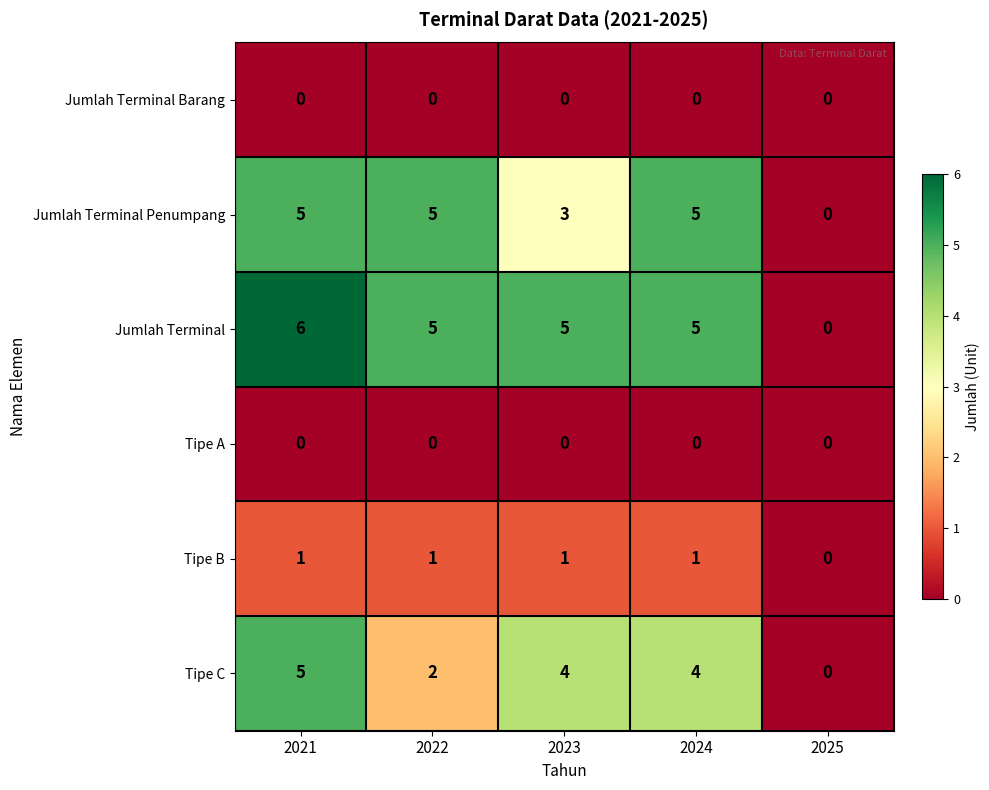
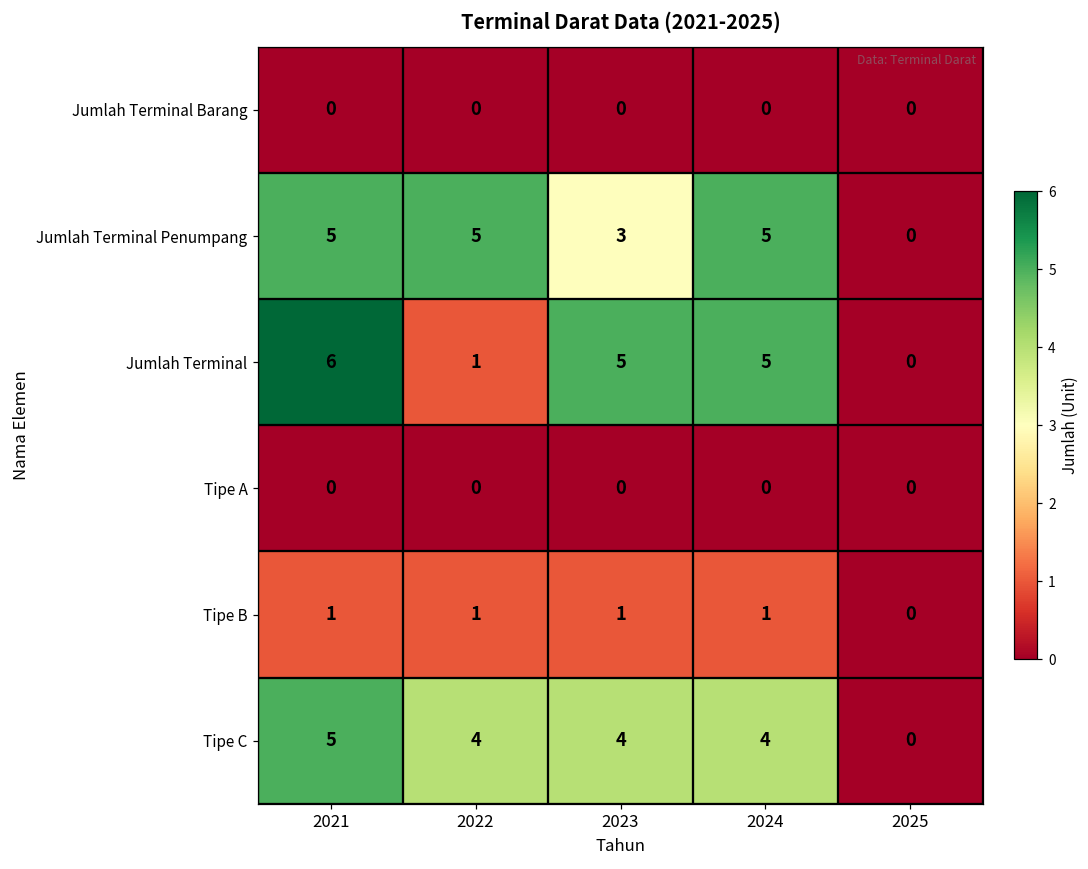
  {
    "Jumlah Terminal Barang": {
      "2021": 0,
      "2022": 0,
      "2023": 0,
      "2024": 0
    },
    "Jumlah Terminal Penumpang": {
      "2021": 5,
      "2022": 5,
      "2023": 3,
      "2024": 5,
      "2025": 0
    },
    "Jumlah Terminal": {
      "2021": 6,
-     "2022": 5,
+     "2022": 1,
      "2023": 5,
      "2024": 5,
      "2025": 0
    },
    "Tipe A": {
      "2021": 0,
      "2022": 0,
      "2023": 0,
      "2024": 0,
      "2025": 0
    },
    "Tipe B": {
      "2021": 1,
      "2022": 1,
      "2023": 1,
      "2024": 1,
      "2025": 0
    },
    "Tipe C": {
      "2021": 5,
-     "2022": 2,
+     "2022": 4,
      "2023": 4,
      "2024": 4,
      "2025": 0
    }
  }
